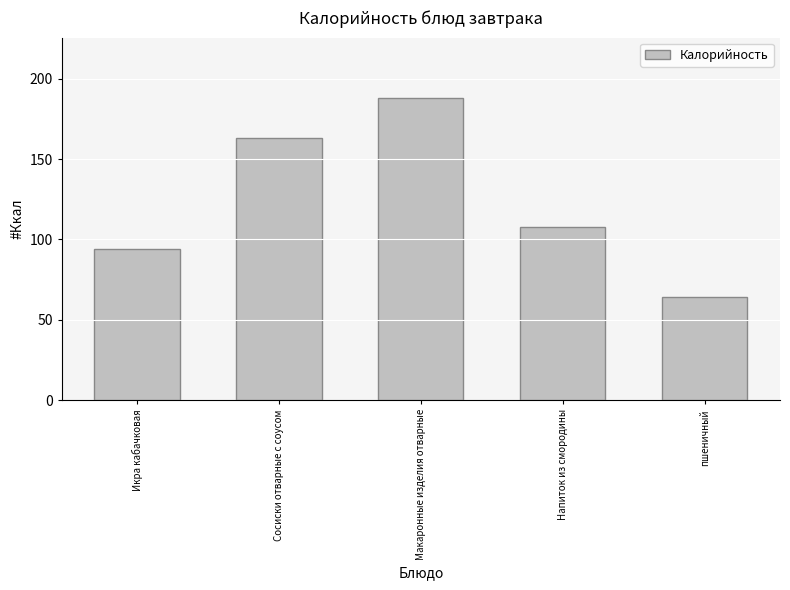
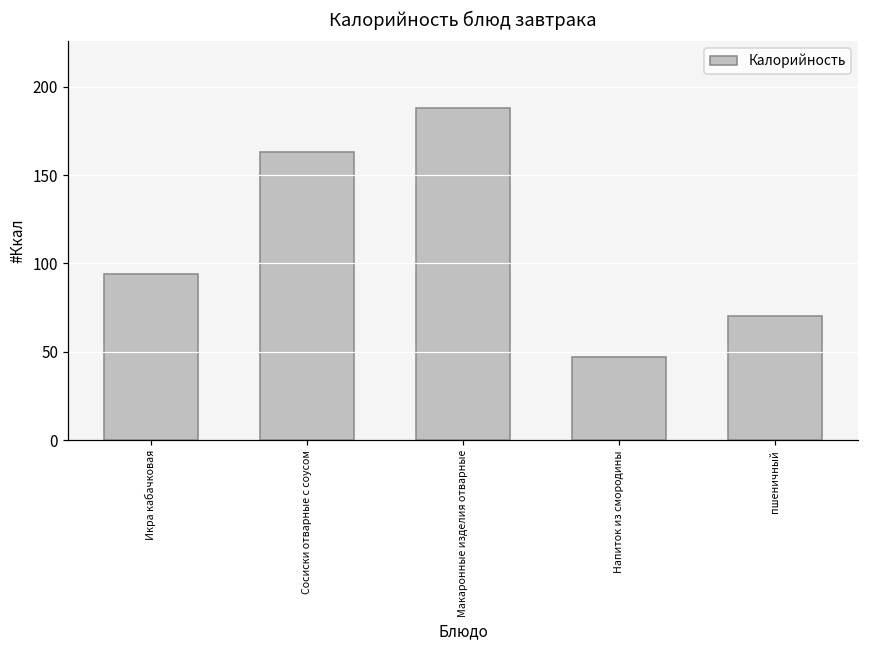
  {
    "Икра кабачковая": 94,
    "Сосиски отварные с соусом": 163,
    "Макаронные изделия отварные": 188,
-   "Напиток из смородины": 108,
-   "пшеничный": 64
+   "Напиток из смородины": 47,
+   "пшеничный": 70
  }
